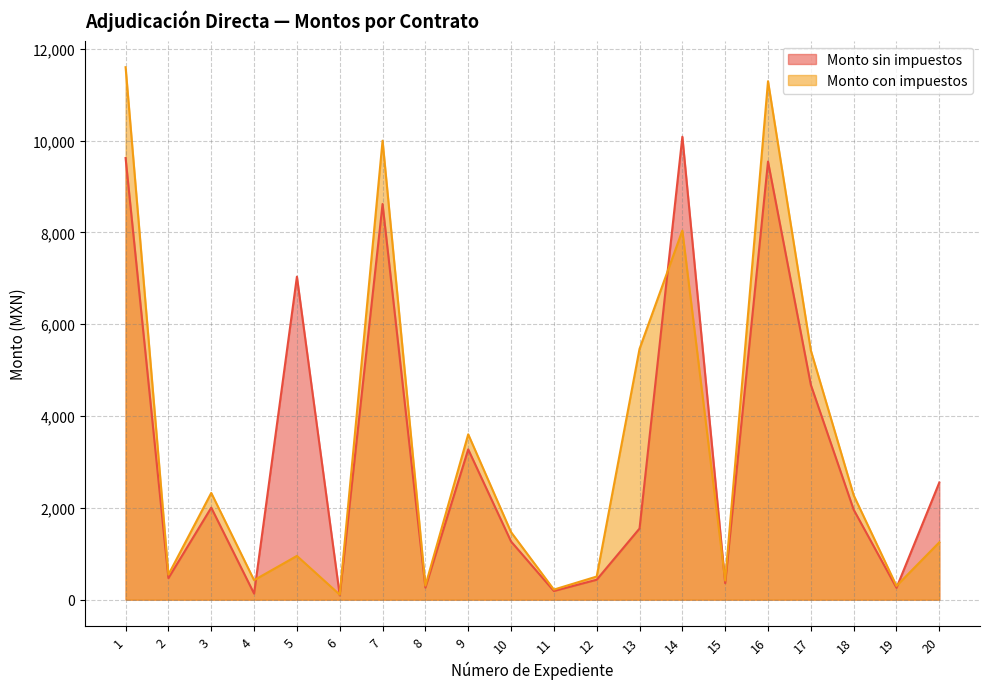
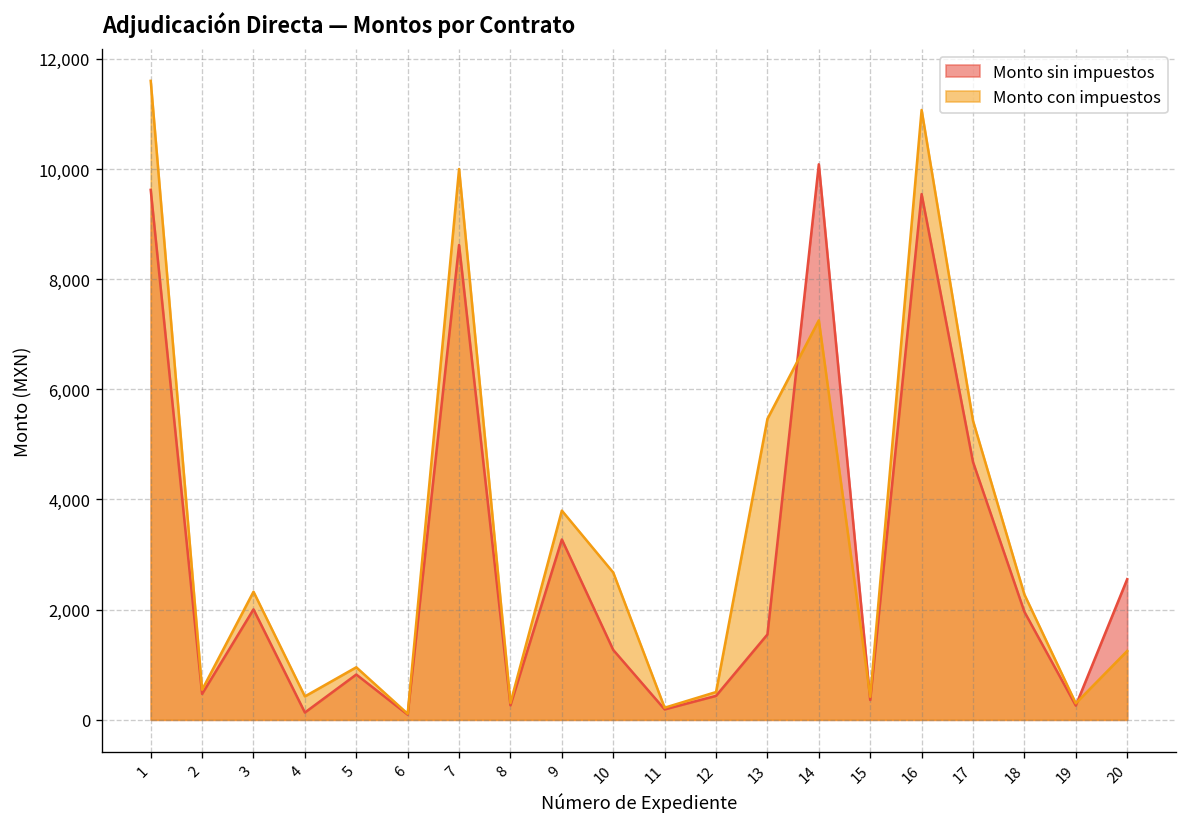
  {
    "Monto sin impuestos": {
      "1": "9,600",
      "2": "500",
      "3": "2,000",
      "4": "100",
-     "5": "7,000",
+     "5": "800",
      "7": "8,600",
      "9": "3,300",
      "10": "1,300",
      "12": "400",
      "13": "1,600",
      "14": "10,100",
      "15": "400",
      "16": "9,500",
      "17": "4,700",
      "18": "2,000",
      "20": "2,600"
    },
    "Monto con impuestos": {
      "1": "11,600",
      "2": "500",
      "3": "2,300",
      "4": "400",
      "5": "1,000",
      "7": "10,000",
-     "9": "3,600",
-     "10": "1,500",
+     "9": "3,800",
+     "10": "2,700",
      "12": "500",
      "13": "5,500",
-     "14": "8,000",
+     "14": "7,300",
      "15": "400",
-     "16": "11,300",
+     "16": "11,100",
      "17": "5,400",
      "18": "2,300",
      "20": "1,300"
    }
  }
